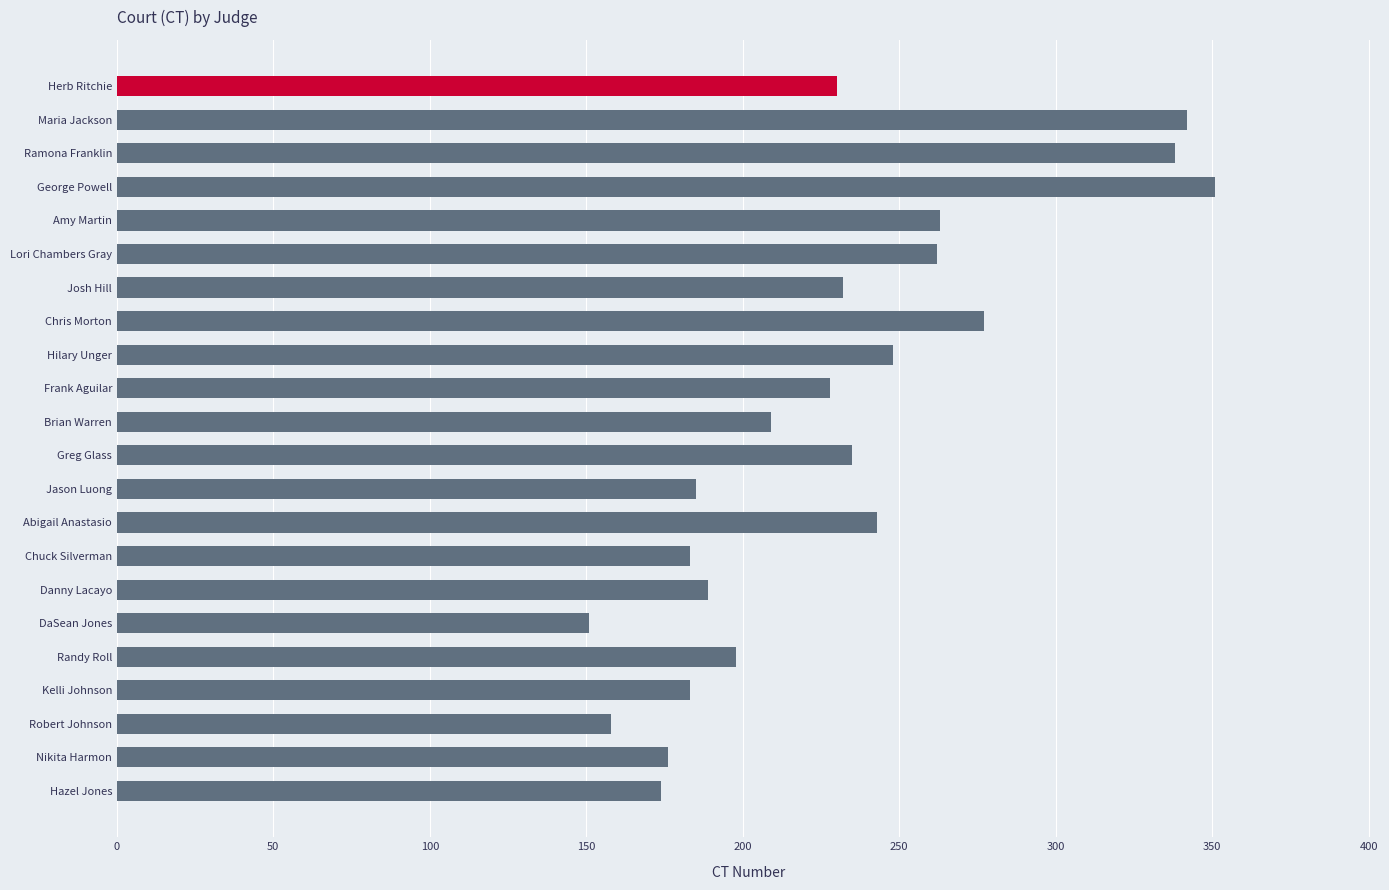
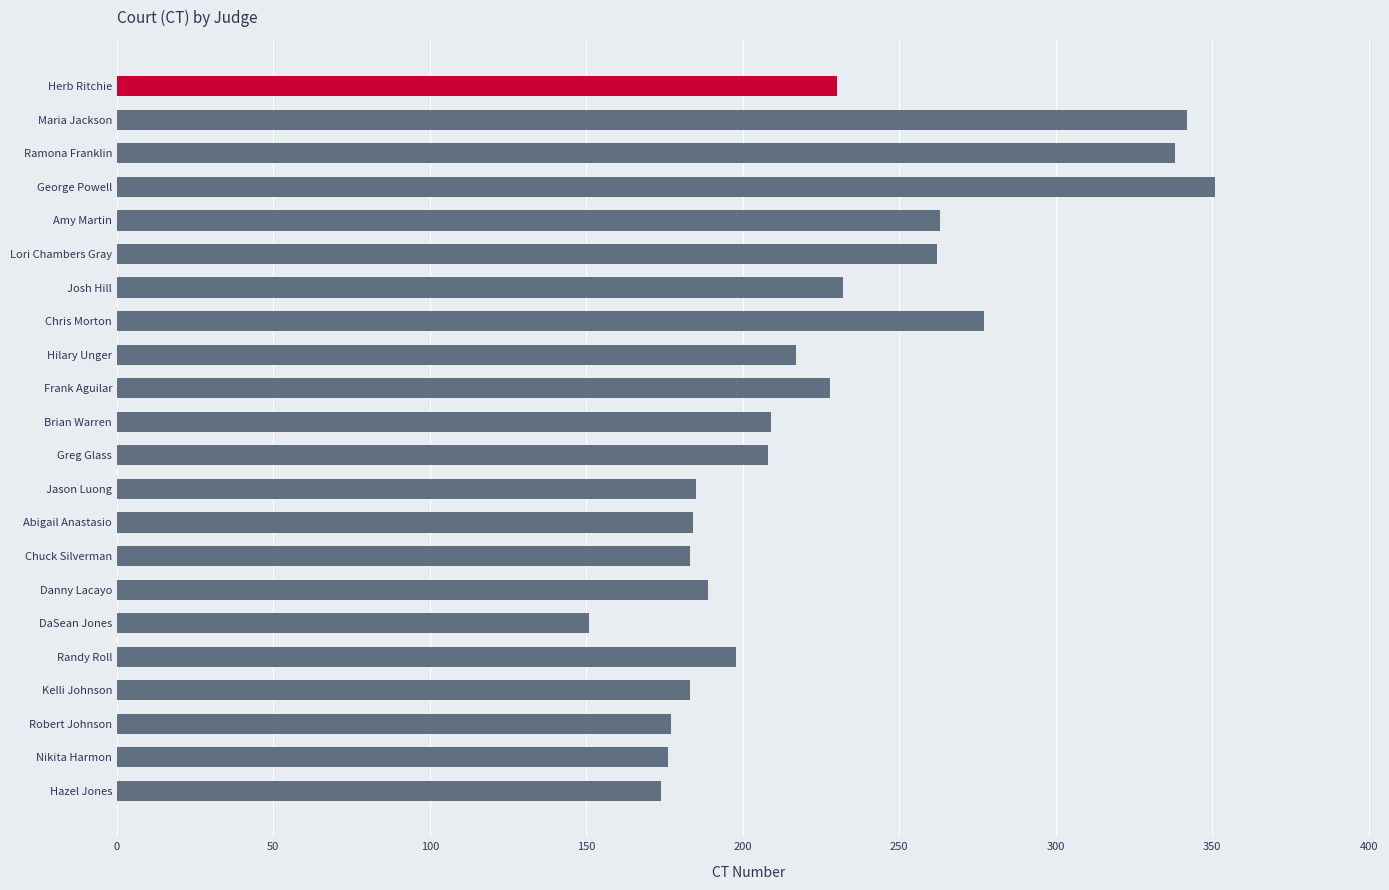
  {
    "Herb Ritchie": 230,
    "Maria Jackson": 342,
    "Ramona Franklin": 338,
    "George Powell": 351,
    "Amy Martin": 263,
    "Lori Chambers Gray": 262,
    "Josh Hill": 232,
    "Chris Morton": 277,
-   "Hilary Unger": 248,
+   "Hilary Unger": 217,
    "Frank Aguilar": 228,
    "Brian Warren": 209,
-   "Greg Glass": 235,
+   "Greg Glass": 208,
    "Jason Luong": 185,
-   "Abigail Anastasio": 243,
+   "Abigail Anastasio": 184,
    "Chuck Silverman": 183,
    "Danny Lacayo": 189,
    "DaSean Jones": 151,
    "Randy Roll": 198,
    "Kelli Johnson": 183,
-   "Robert Johnson": 158,
+   "Robert Johnson": 177,
    "Nikita Harmon": 176,
    "Hazel Jones": 174
  }
